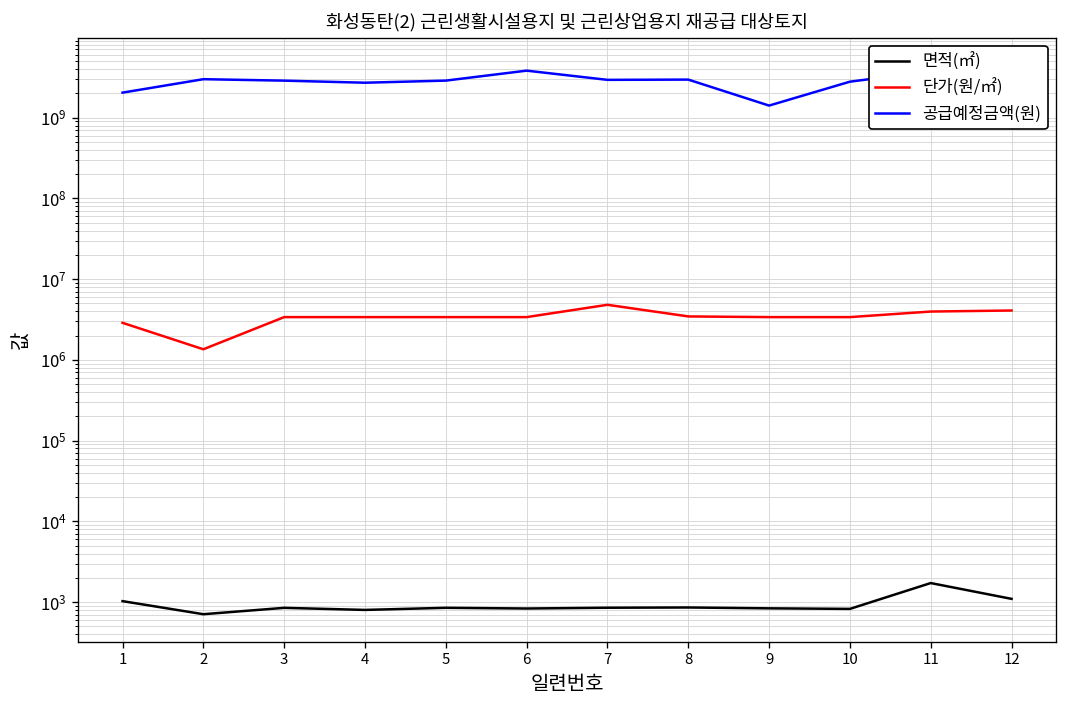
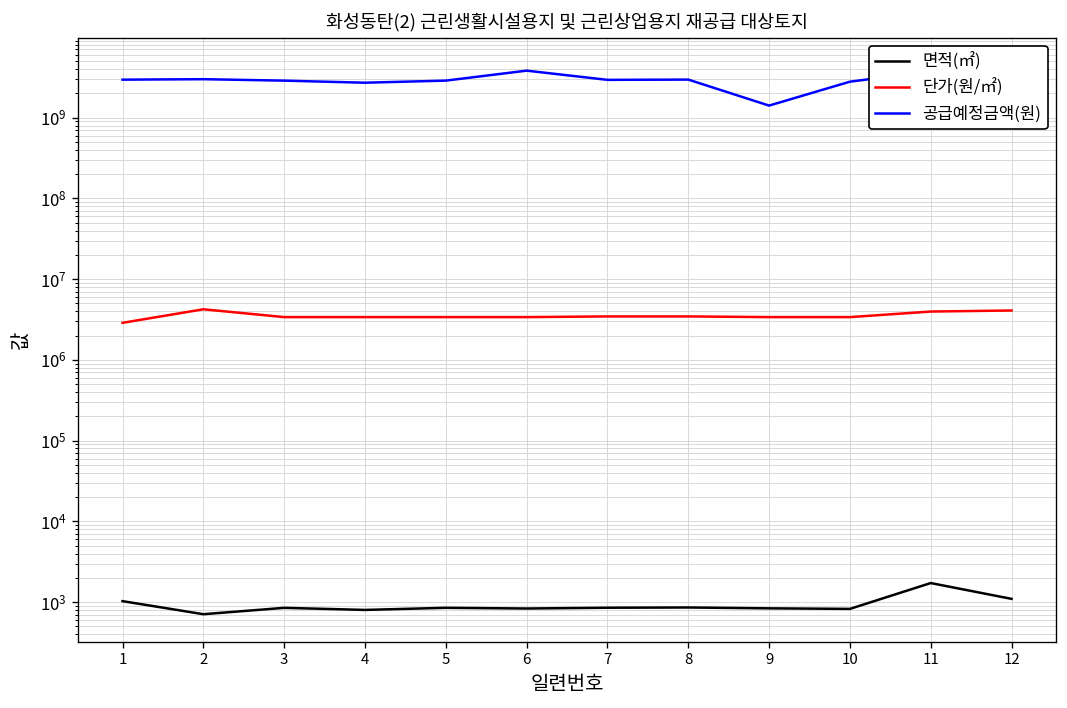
  {
    "면적(㎡)": {
      "1": 1000,
      "2": 700,
      "3": 800,
      "4": 800,
      "5": 800,
      "6": 800,
      "7": 900,
      "8": 900,
      "9": 800,
      "10": 800,
      "11": 1700,
      "12": 1100
    },
    "단가(원/㎡)": {
      "1": 2900000,
-     "2": 1400000,
+     "2": 4000000,
      "3": 3000000,
      "4": 3000000,
      "5": 3000000,
      "6": 3000000,
-     "7": 5000000,
+     "7": 3000000,
      "8": 3000000,
      "9": 3000000,
      "10": 3000000,
      "11": 4000000,
      "12": 4000000
    },
    "공급예정금액(원)": {
-     "1": 2000000000,
+     "1": 3000000000,
      "2": 3000000000,
      "3": 2900000000,
      "4": 2700000000,
      "5": 2900000000,
      "6": 4000000000,
      "7": 3000000000,
      "8": 3000000000,
      "9": 1400000000,
      "10": 2800000000
    }
  }
